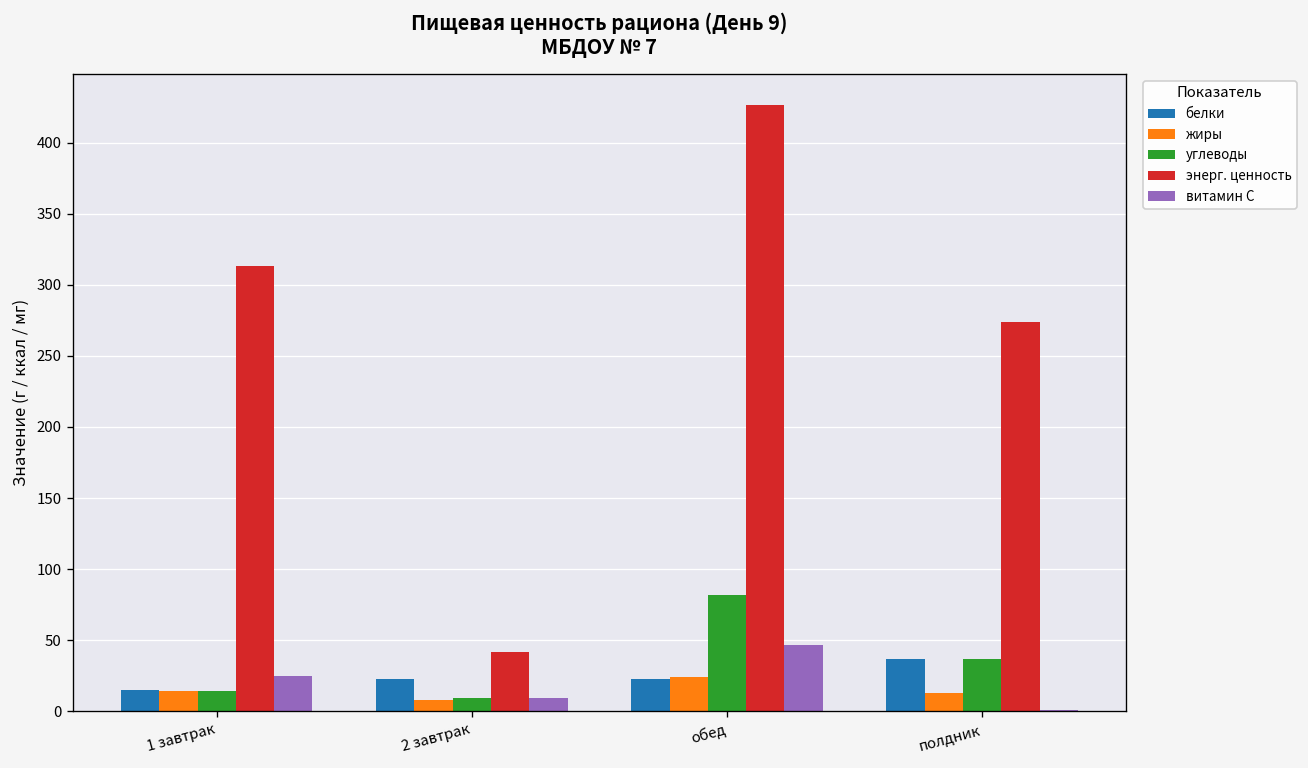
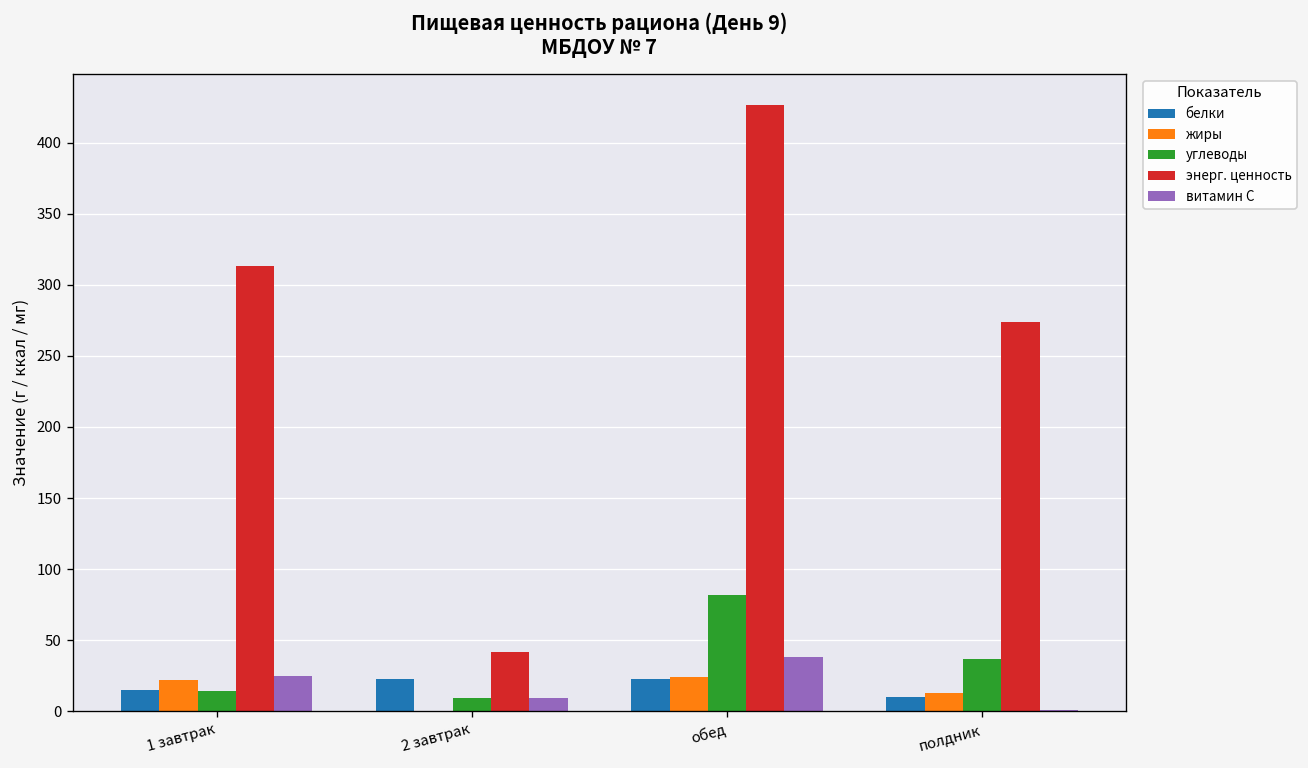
  {
    "белки": {
      "1 завтрак": 15,
      "2 завтрак": 22,
      "обед": 23,
-     "полдник": 37
+     "полдник": 10
    },
    "жиры": {
-     "1 завтрак": 14,
-     "2 завтрак": 8,
+     "1 завтрак": 22,
+     "2 завтрак": 0,
      "обед": 24,
      "полдник": 13
    },
    "углеводы": {
      "1 завтрак": 14,
      "2 завтрак": 9,
      "обед": 82,
      "полдник": 37
    },
    "энерг. ценность": {
      "1 завтрак": 313,
      "2 завтрак": 42,
      "обед": 427,
      "полдник": 274
    },
    "витамин С": {
      "1 завтрак": 24,
      "2 завтрак": 10,
-     "обед": 47
+     "обед": 38
    }
  }
